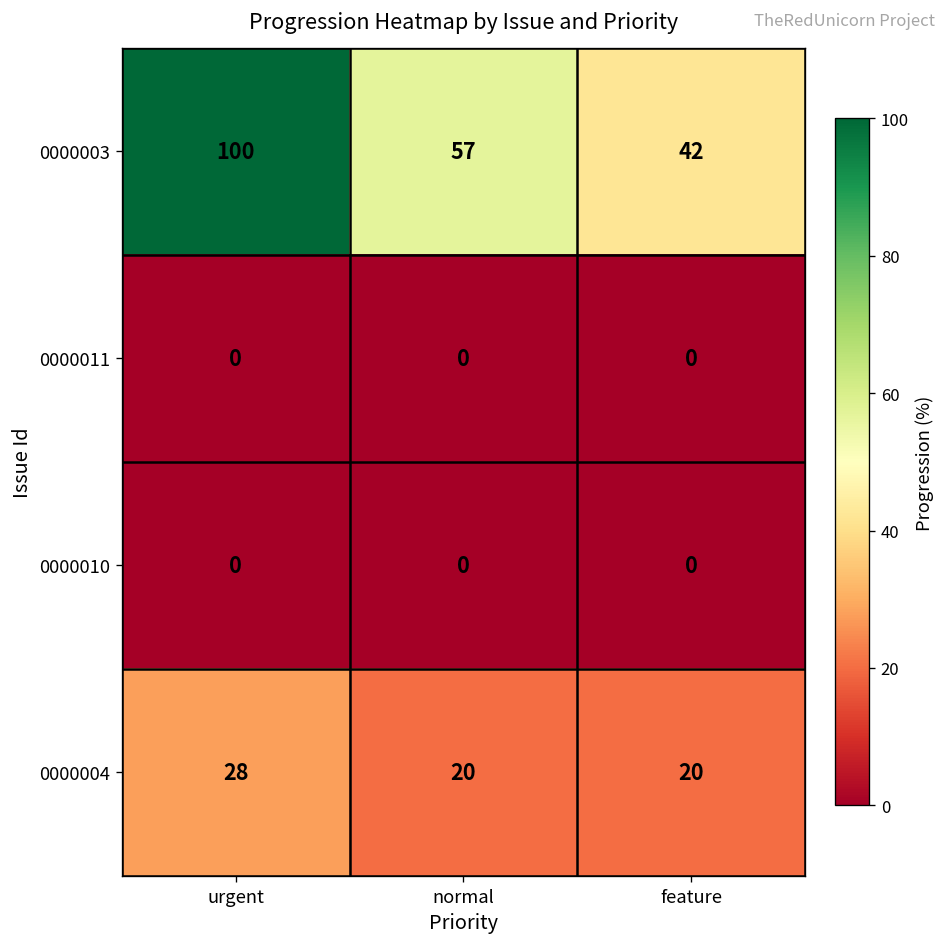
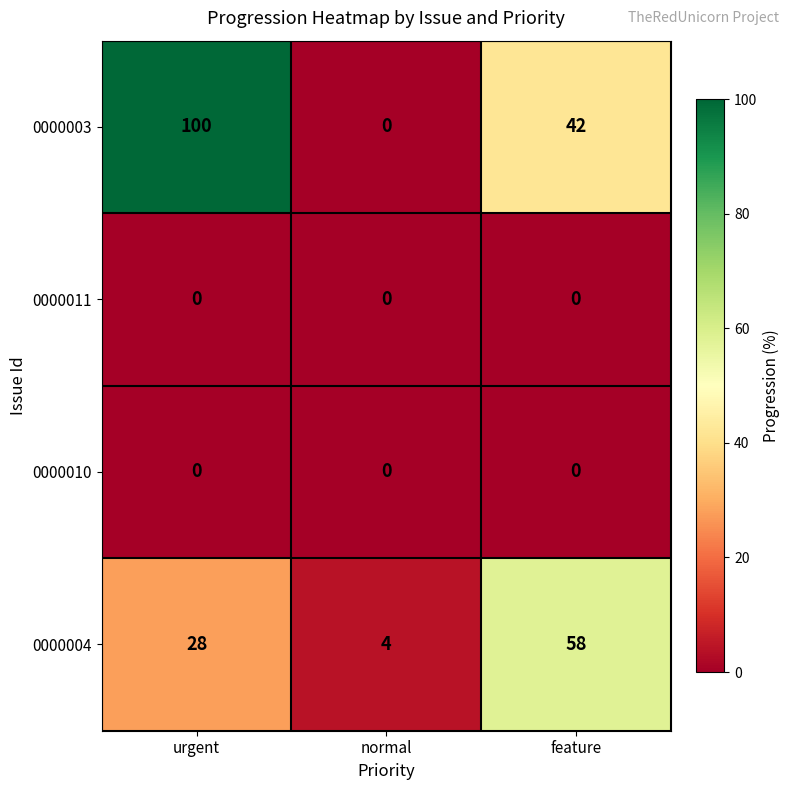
  {
    "0000003": {
      "urgent": 100,
-     "normal": 57,
+     "normal": 0,
      "feature": 42
    },
    "0000011": {
      "urgent": 0,
      "normal": 0,
      "feature": 0
    },
    "0000010": {
      "urgent": 0,
      "normal": 0,
      "feature": 0
    },
    "0000004": {
      "urgent": 28,
-     "normal": 20,
-     "feature": 20
+     "normal": 4,
+     "feature": 58
    }
  }
